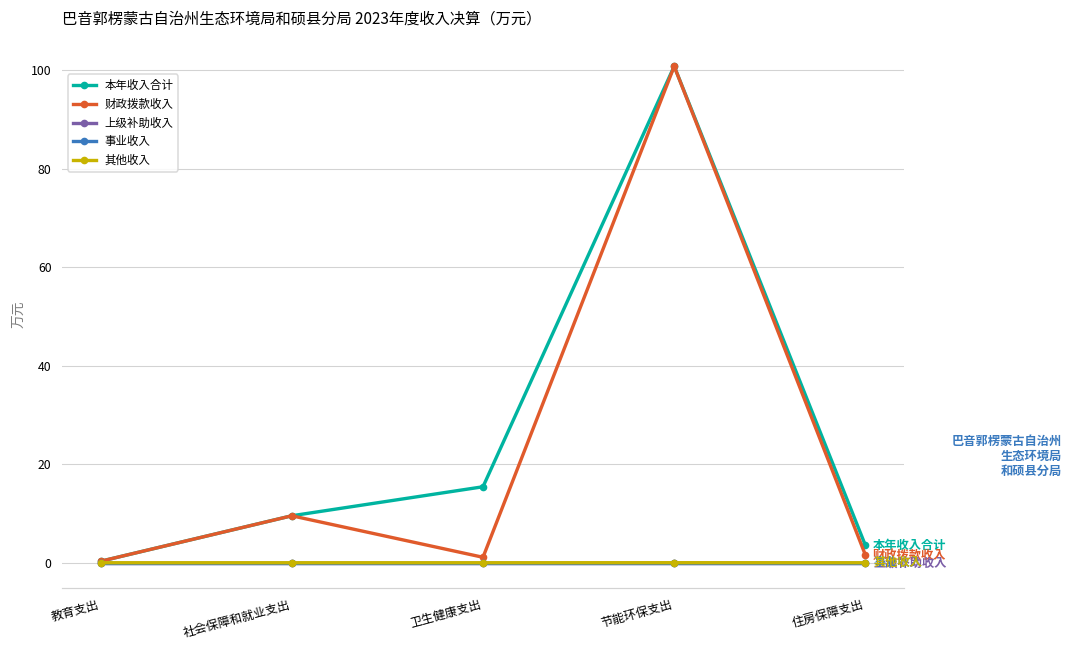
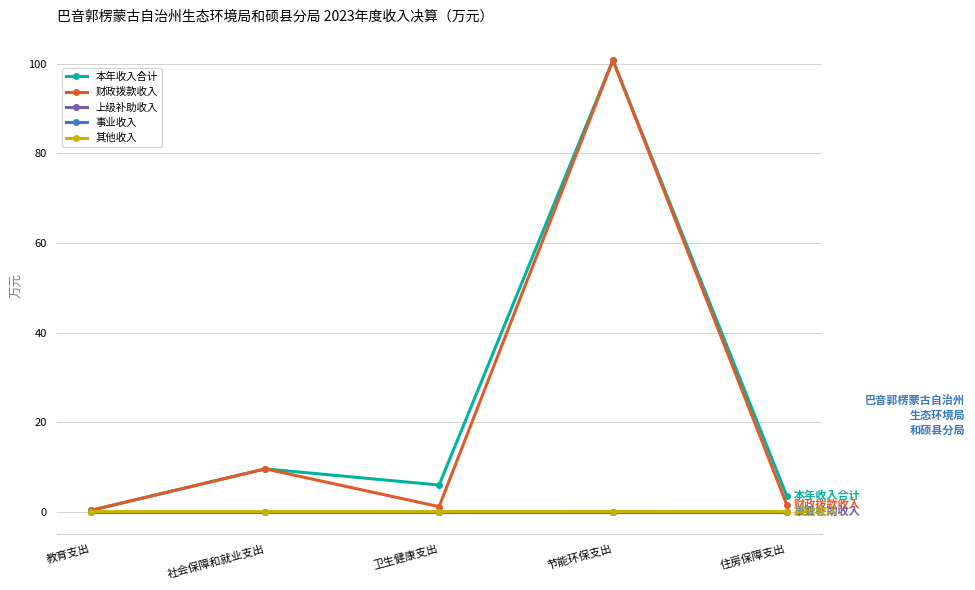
  {
    "本年收入合计": {
-     "卫生健康支出": 15,
+     "卫生健康支出": 6,
      "住房保障支出": 4
    },
    "财政拨款收入": {
      "卫生健康支出": 1,
      "住房保障支出": 2
    },
    "其他收入": {
      "社会保障和就业支出": 0,
      "卫生健康支出": 0,
      "节能环保支出": 0,
      "住房保障支出": 0
    }
  }
